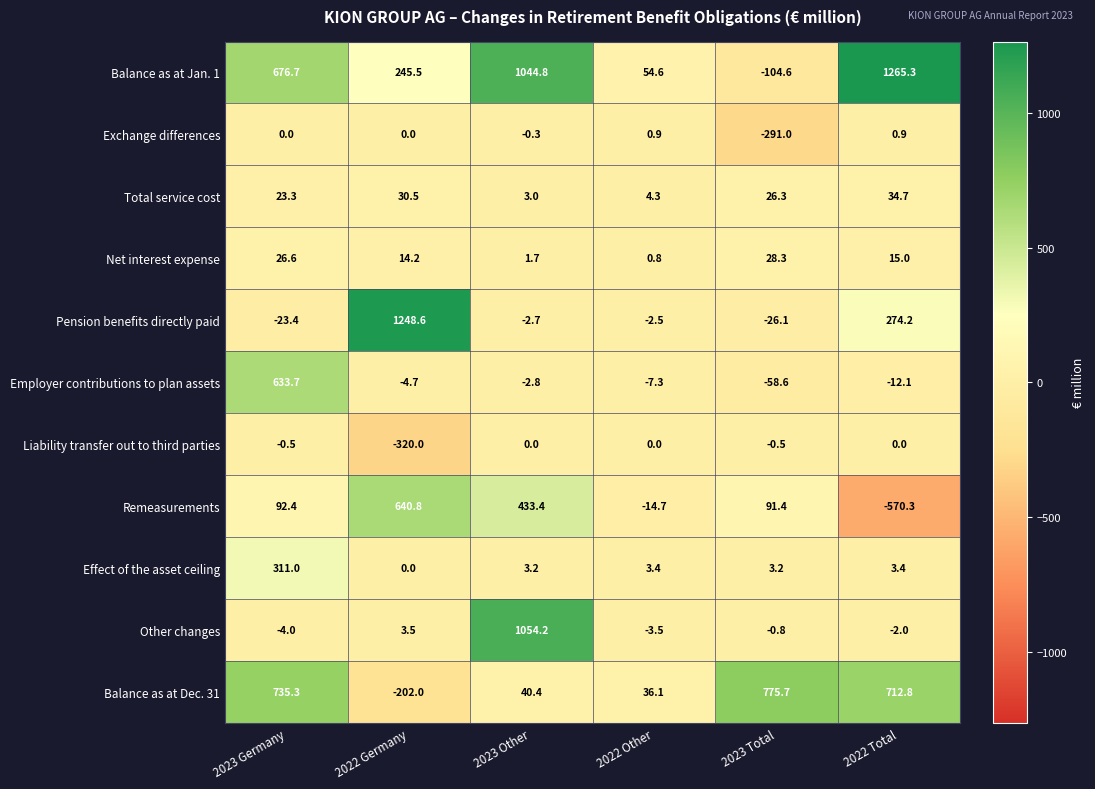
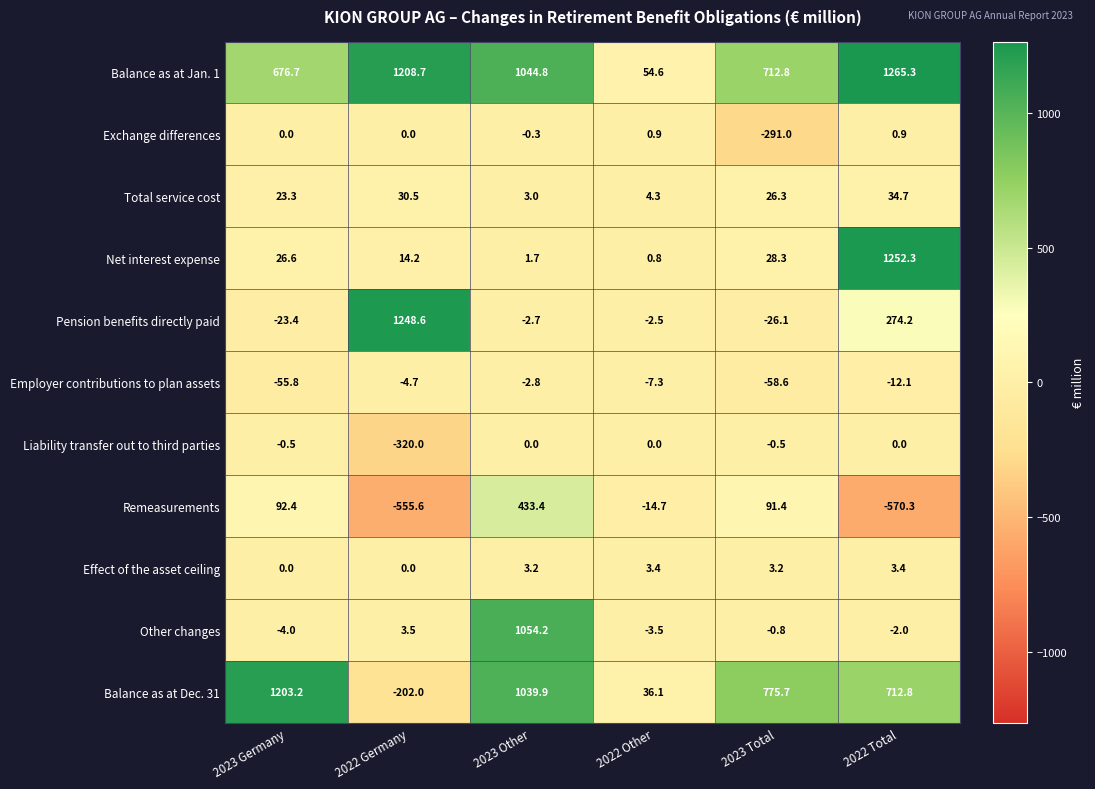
  {
    "Balance as at Jan. 1": {
      "2023 Germany": 676.7,
-     "2022 Germany": 245.5,
+     "2022 Germany": 1208.7,
      "2023 Other": 1044.8,
      "2022 Other": 54.6,
-     "2023 Total": -104.6,
+     "2023 Total": 712.8,
      "2022 Total": 1265.3
    },
    "Exchange differences": {
      "2023 Germany": 0.0,
      "2022 Germany": 0.0,
      "2023 Other": -0.3,
      "2022 Other": 0.9,
      "2023 Total": -291.0,
      "2022 Total": 0.9
    },
    "Total service cost": {
      "2023 Germany": 23.3,
      "2022 Germany": 30.5,
      "2023 Other": 3.0,
      "2022 Other": 4.3,
      "2023 Total": 26.3,
      "2022 Total": 34.7
    },
    "Net interest expense": {
      "2023 Germany": 26.6,
      "2022 Germany": 14.2,
      "2023 Other": 1.7,
      "2022 Other": 0.8,
      "2023 Total": 28.3,
-     "2022 Total": 15.0
+     "2022 Total": 1252.3
    },
    "Pension benefits directly paid": {
      "2023 Germany": -23.4,
      "2022 Germany": 1248.6,
      "2023 Other": -2.7,
      "2022 Other": -2.5,
      "2023 Total": -26.1,
      "2022 Total": 274.2
    },
    "Employer contributions to plan assets": {
-     "2023 Germany": 633.7,
+     "2023 Germany": -55.8,
      "2022 Germany": -4.7,
      "2023 Other": -2.8,
      "2022 Other": -7.3,
      "2023 Total": -58.6,
      "2022 Total": -12.1
    },
    "Liability transfer out to third parties": {
      "2023 Germany": -0.5,
      "2022 Germany": -320.0,
      "2023 Other": 0.0,
      "2022 Other": 0.0,
      "2023 Total": -0.5,
      "2022 Total": 0.0
    },
    "Remeasurements": {
      "2023 Germany": 92.4,
-     "2022 Germany": 640.8,
+     "2022 Germany": -555.6,
      "2023 Other": 433.4,
      "2022 Other": -14.7,
      "2023 Total": 91.4,
      "2022 Total": -570.3
    },
    "Effect of the asset ceiling": {
-     "2023 Germany": 311.0,
+     "2023 Germany": 0.0,
      "2022 Germany": 0.0,
      "2023 Other": 3.2,
      "2022 Other": 3.4,
      "2023 Total": 3.2,
      "2022 Total": 3.4
    },
    "Other changes": {
      "2023 Germany": -4.0,
      "2022 Germany": 3.5,
      "2023 Other": 1054.2,
      "2022 Other": -3.5,
      "2023 Total": -0.8,
      "2022 Total": -2.0
    },
    "Balance as at Dec. 31": {
-     "2023 Germany": 735.3,
+     "2023 Germany": 1203.2,
      "2022 Germany": -202.0,
-     "2023 Other": 40.4,
+     "2023 Other": 1039.9,
      "2022 Other": 36.1,
      "2023 Total": 775.7,
      "2022 Total": 712.8
    }
  }
